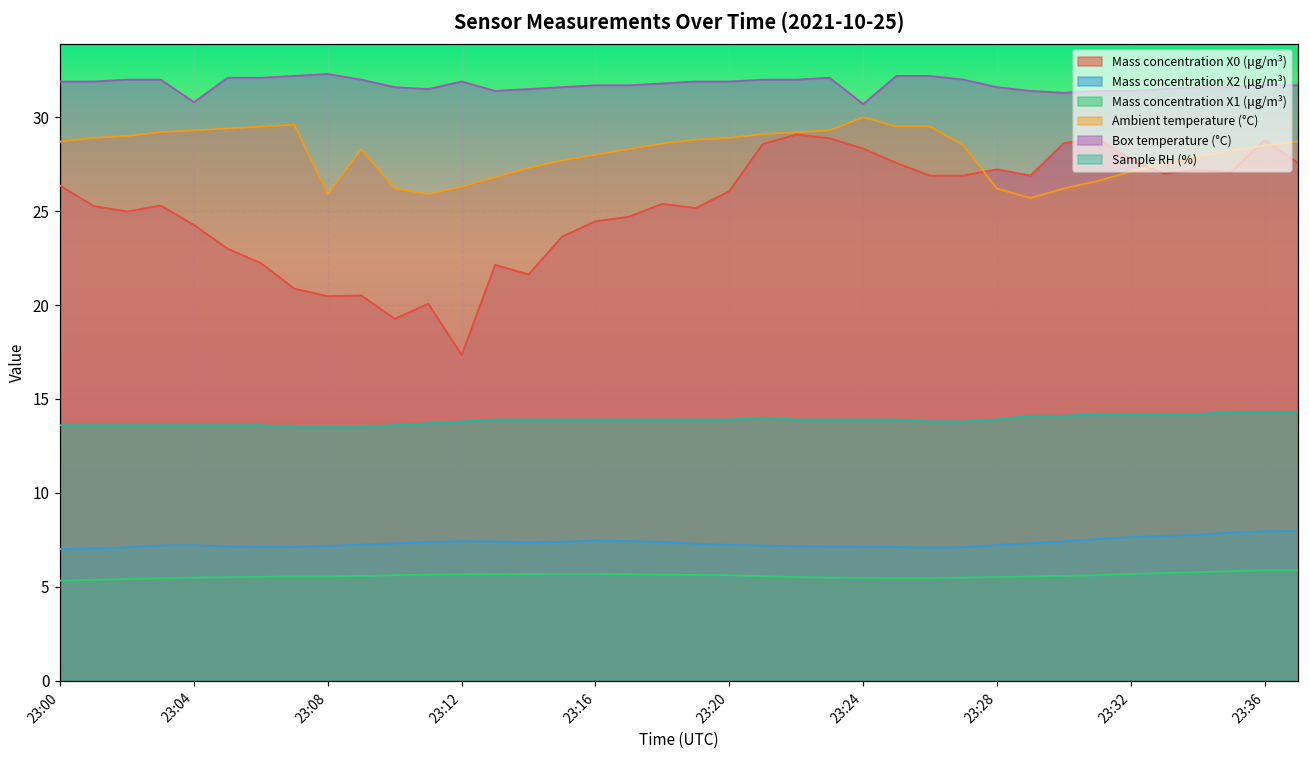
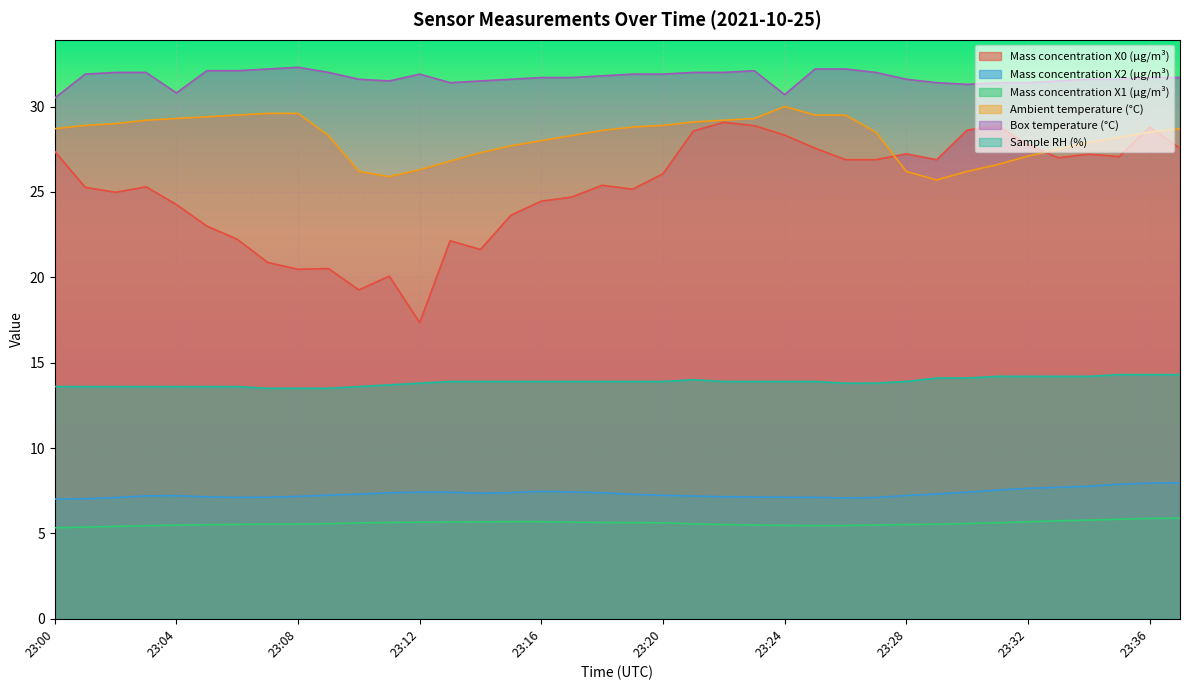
  {
    "Mass concentration X0 (μg/m³)": {
-     "23:00": 26.4,
+     "23:00": 27.4,
      "23:04": 24.3,
      "23:08": 20.5,
      "23:12": 17.3,
      "23:16": 24.5,
      "23:20": 26.1,
      "23:24": 28.3,
      "23:28": 27.2
    },
    "Ambient temperature (°C)": {
      "23:00": 28.7,
      "23:04": 29.3,
-     "23:08": 25.9,
+     "23:08": 29.6,
      "23:12": 26.3,
      "23:16": 28.0,
      "23:20": 28.9,
      "23:24": 30.0,
      "23:28": 26.2,
      "23:32": 27.1
    },
    "Box temperature (°C)": {
-     "23:00": 31.9,
+     "23:00": 30.5,
      "23:04": 30.8,
      "23:08": 32.3,
      "23:12": 31.9,
      "23:16": 31.7,
      "23:20": 31.9,
      "23:24": 30.7,
      "23:28": 31.6
    }
  }
